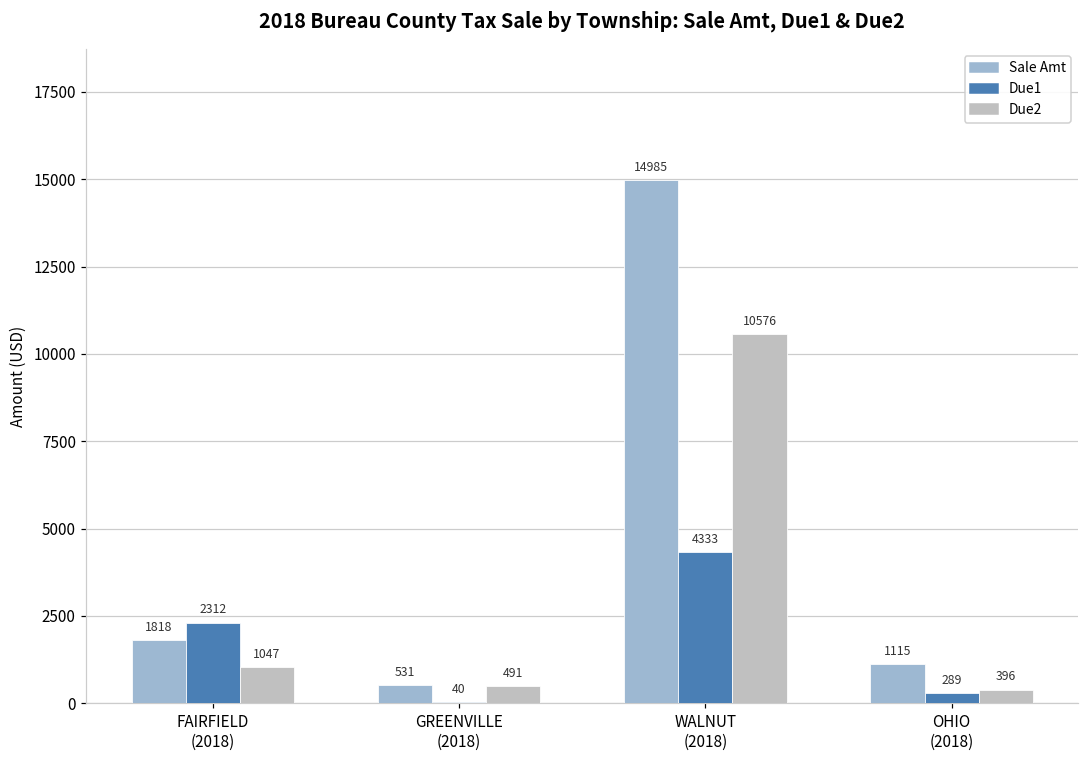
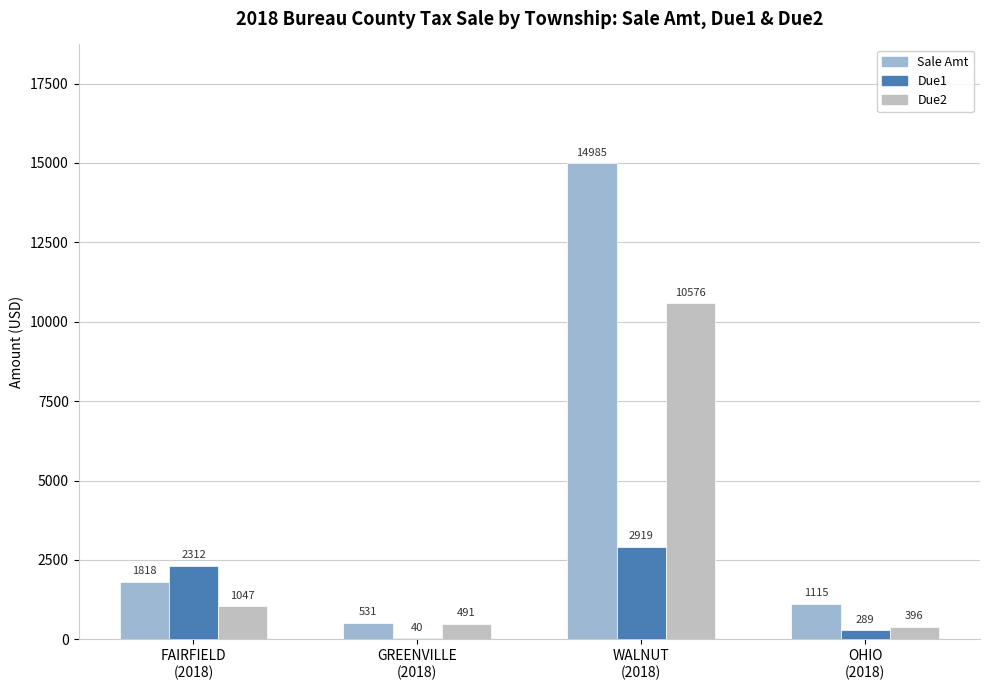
  {
    "Due1": {
      "FAIRFIELD (2018)": 2312,
      "GREENVILLE (2018)": 40,
-     "WALNUT (2018)": 4333,
+     "WALNUT (2018)": 2919,
      "OHIO (2018)": 289
    }
  }
